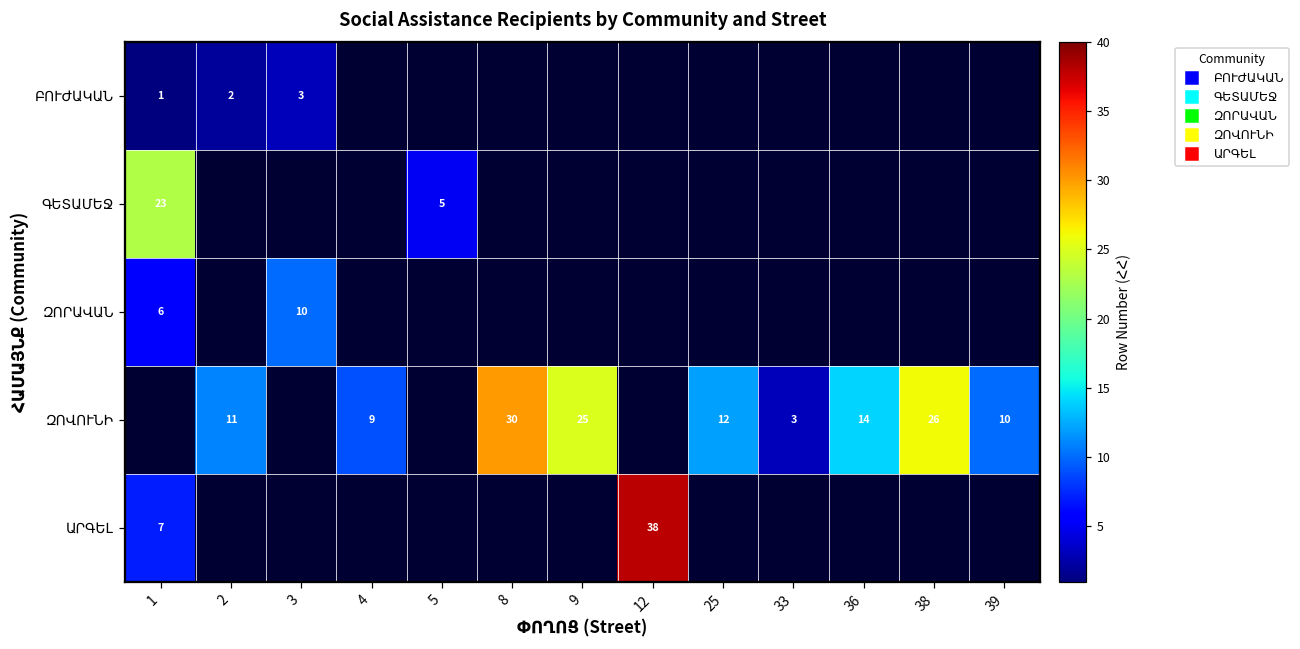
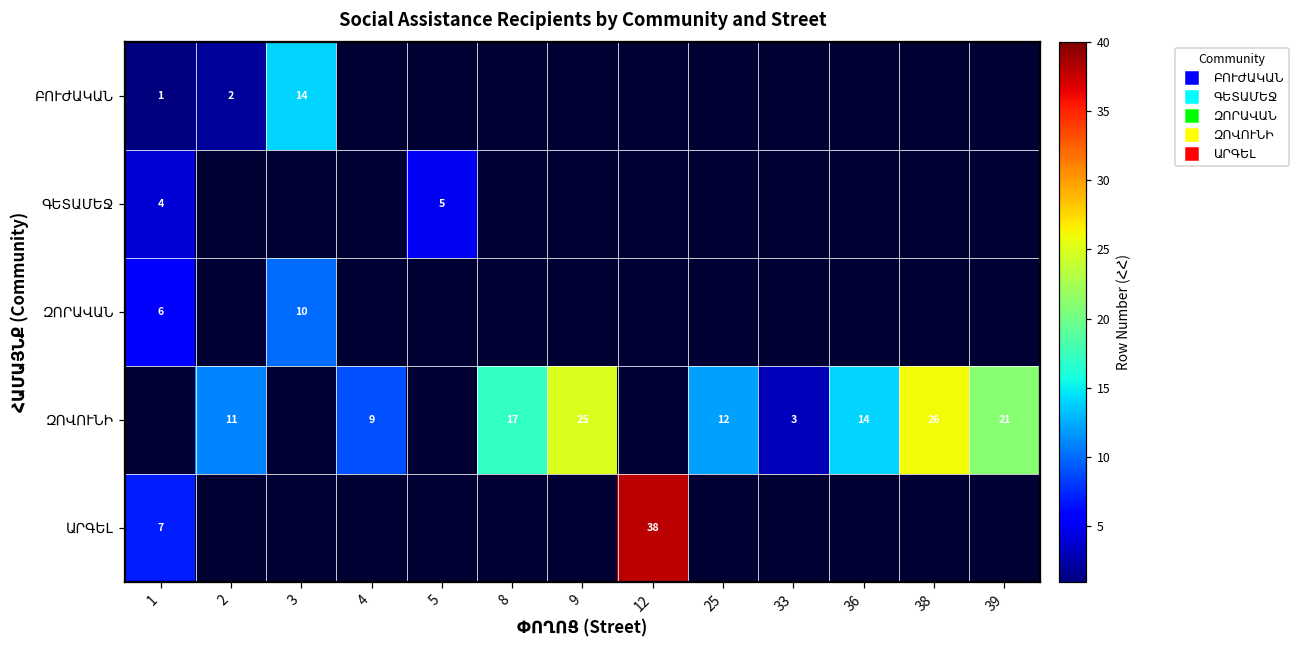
  {
    "ԲՈՒԺԱԿԱՆ": {
      "1": 1,
      "2": 2,
-     "3": 3
+     "3": 14
    },
    "ԳԵՏԱՄԵՋ": {
-     "1": 23,
+     "1": 4,
      "5": 5
    },
    "ԶՈՐԱՎԱՆ": {
      "1": 6,
      "3": 10
    },
    "ԶՈՎՈՒՆԻ": {
      "2": 11,
      "4": 9,
-     "8": 30,
+     "8": 17,
      "9": 25,
      "25": 12,
      "33": 3,
      "36": 14,
      "38": 26,
-     "39": 10
+     "39": 21
    },
    "ԱՐԳԵԼ": {
      "1": 7,
      "12": 38
    }
  }
